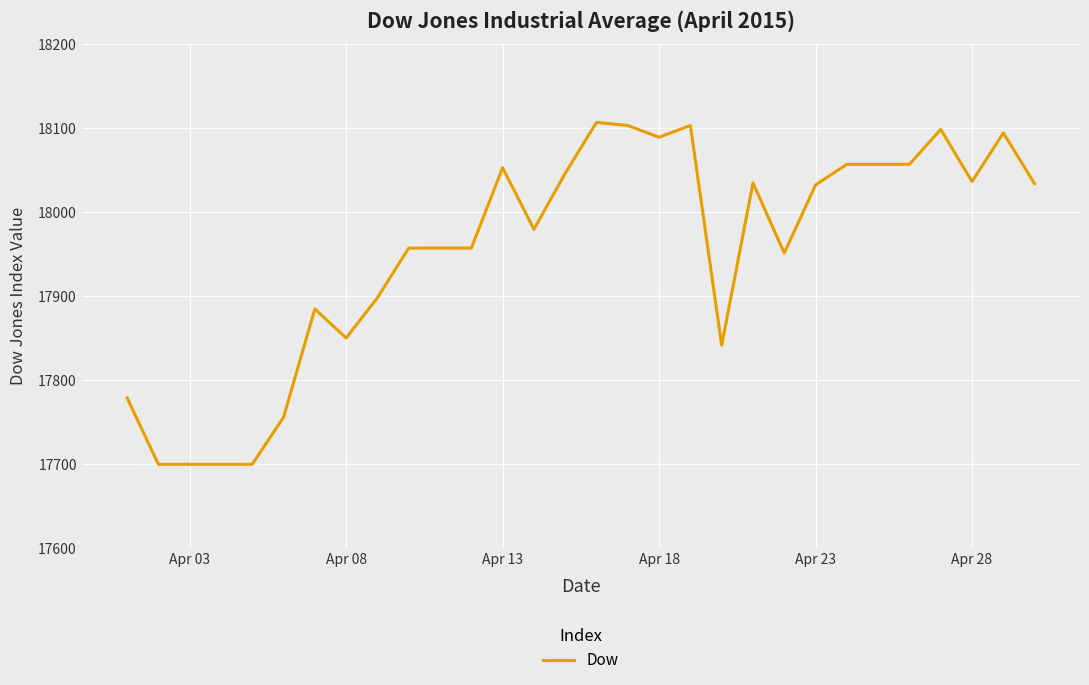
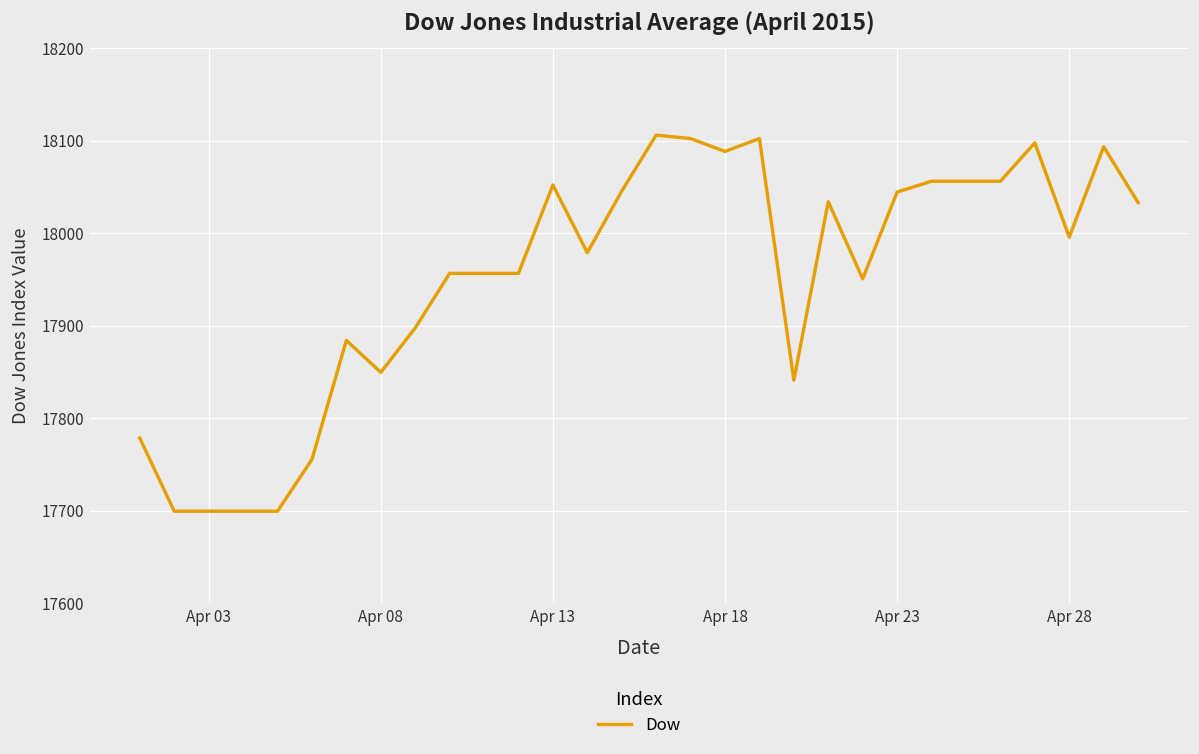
  {
    "Apr 03": 17700,
    "Apr 08": 17850,
    "Apr 13": 18050,
    "Apr 18": 18090,
-   "Apr 23": 18030,
-   "Apr 28": 18040
+   "Apr 23": 18040,
+   "Apr 28": 18000
  }
